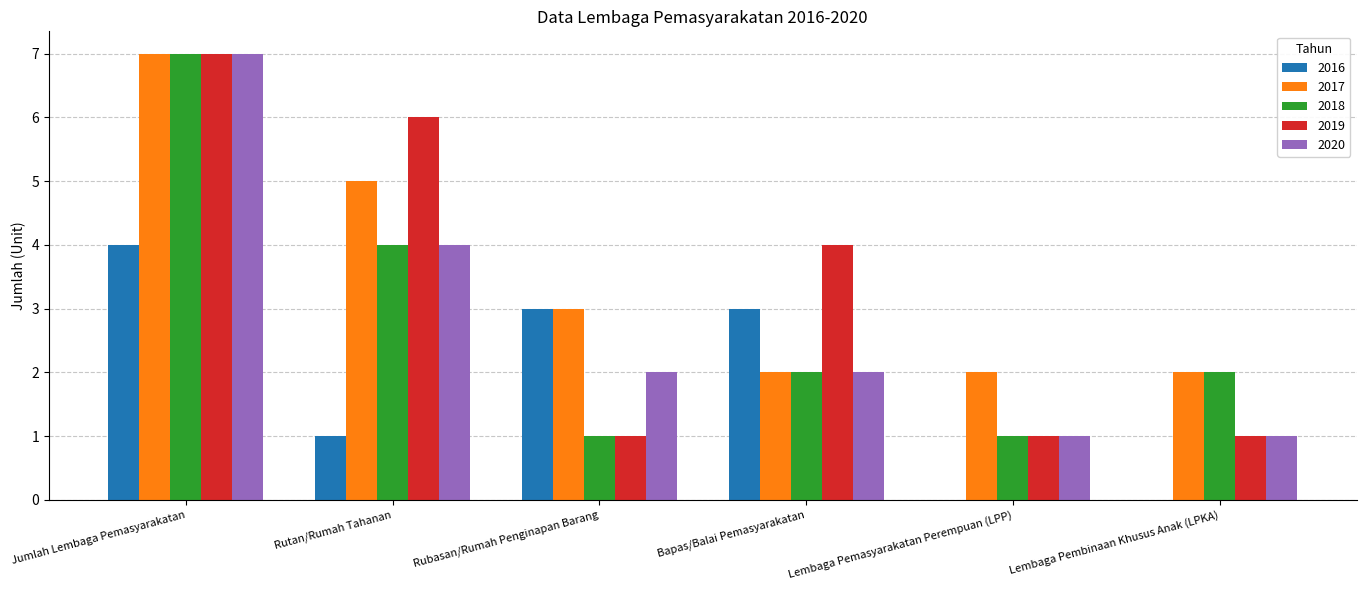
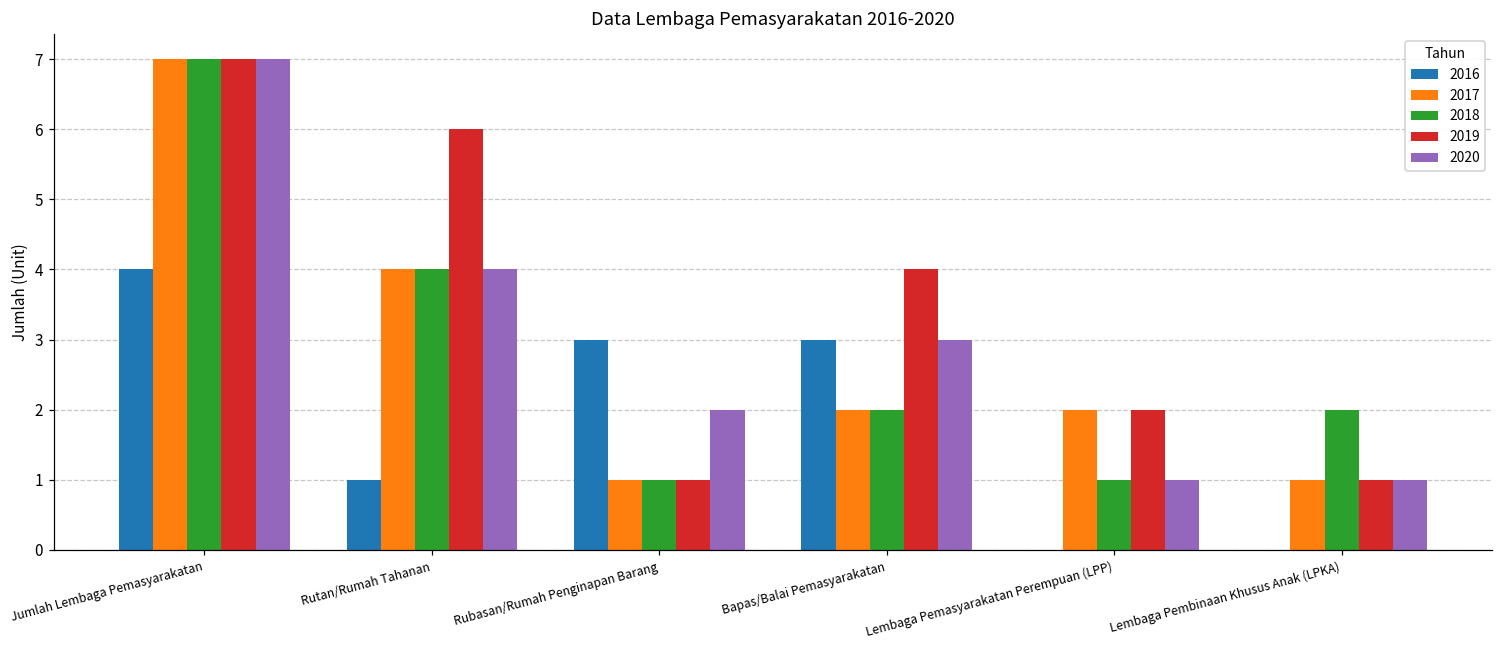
  {
    "2016": {
      "Jumlah Lembaga Pemasyarakatan": 4,
      "Rutan/Rumah Tahanan": 1,
      "Rubasan/Rumah Penginapan Barang": 3,
      "Bapas/Balai Pemasyarakatan": 3,
      "Lembaga Pemasyarakatan Perempuan (LPP)": 0,
      "Lembaga Pembinaan Khusus Anak (LPKA)": 0
    },
    "2017": {
      "Jumlah Lembaga Pemasyarakatan": 7,
-     "Rutan/Rumah Tahanan": 5,
-     "Rubasan/Rumah Penginapan Barang": 3,
+     "Rutan/Rumah Tahanan": 4,
+     "Rubasan/Rumah Penginapan Barang": 1,
      "Bapas/Balai Pemasyarakatan": 2,
      "Lembaga Pemasyarakatan Perempuan (LPP)": 2,
-     "Lembaga Pembinaan Khusus Anak (LPKA)": 2
+     "Lembaga Pembinaan Khusus Anak (LPKA)": 1
    },
    "2018": {
      "Jumlah Lembaga Pemasyarakatan": 7,
      "Rutan/Rumah Tahanan": 4,
      "Rubasan/Rumah Penginapan Barang": 1,
      "Bapas/Balai Pemasyarakatan": 2,
      "Lembaga Pemasyarakatan Perempuan (LPP)": 1,
      "Lembaga Pembinaan Khusus Anak (LPKA)": 2
    },
    "2019": {
      "Jumlah Lembaga Pemasyarakatan": 7,
      "Rutan/Rumah Tahanan": 6,
      "Rubasan/Rumah Penginapan Barang": 1,
      "Bapas/Balai Pemasyarakatan": 4,
-     "Lembaga Pemasyarakatan Perempuan (LPP)": 1,
+     "Lembaga Pemasyarakatan Perempuan (LPP)": 2,
      "Lembaga Pembinaan Khusus Anak (LPKA)": 1
    },
    "2020": {
      "Jumlah Lembaga Pemasyarakatan": 7,
      "Rutan/Rumah Tahanan": 4,
      "Rubasan/Rumah Penginapan Barang": 2,
-     "Bapas/Balai Pemasyarakatan": 2,
+     "Bapas/Balai Pemasyarakatan": 3,
      "Lembaga Pemasyarakatan Perempuan (LPP)": 1,
      "Lembaga Pembinaan Khusus Anak (LPKA)": 1
    }
  }
